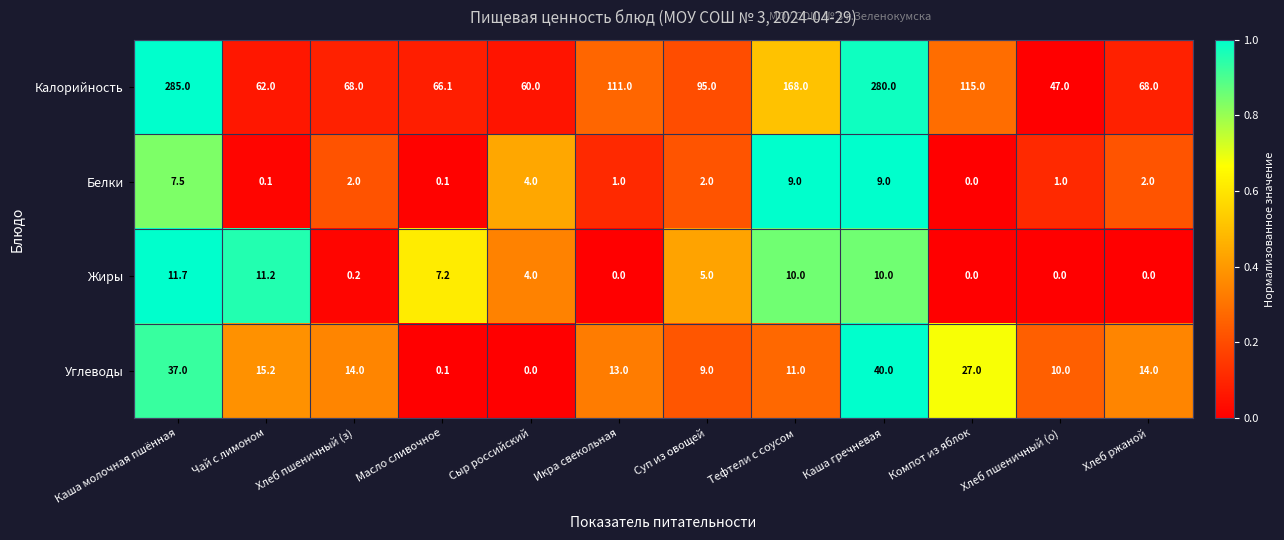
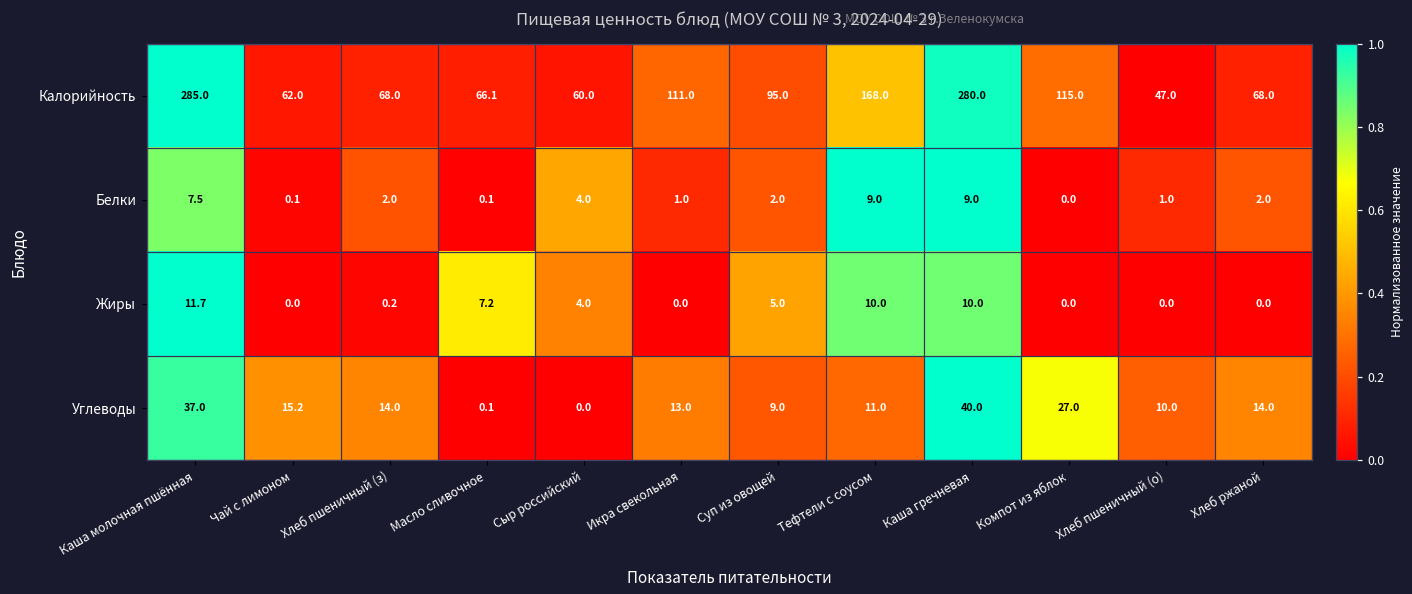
  {
    "Калорийность": {
      "Каша молочная пшённая": 285.0,
      "Чай с лимоном": 62.0,
      "Хлеб пшеничный (з)": 68.0,
      "Масло сливочное": 66.1,
      "Сыр российский": 60.0,
      "Икра свекольная": 111.0,
      "Суп из овощей": 95.0,
      "Тефтели с соусом": 168.0,
      "Каша гречневая": 280.0,
      "Компот из яблок": 115.0,
      "Хлеб пшеничный (о)": 47.0,
      "Хлеб ржаной": 68.0
    },
    "Белки": {
      "Каша молочная пшённая": 7.5,
      "Чай с лимоном": 0.1,
      "Хлеб пшеничный (з)": 2.0,
      "Масло сливочное": 0.1,
      "Сыр российский": 4.0,
      "Икра свекольная": 1.0,
      "Суп из овощей": 2.0,
      "Тефтели с соусом": 9.0,
      "Каша гречневая": 9.0,
      "Компот из яблок": 0.0,
      "Хлеб пшеничный (о)": 1.0,
      "Хлеб ржаной": 2.0
    },
    "Жиры": {
      "Каша молочная пшённая": 11.7,
-     "Чай с лимоном": 11.2,
+     "Чай с лимоном": 0.0,
      "Хлеб пшеничный (з)": 0.2,
      "Масло сливочное": 7.2,
      "Сыр российский": 4.0,
      "Икра свекольная": 0.0,
      "Суп из овощей": 5.0,
      "Тефтели с соусом": 10.0,
      "Каша гречневая": 10.0,
      "Компот из яблок": 0.0,
      "Хлеб пшеничный (о)": 0.0,
      "Хлеб ржаной": 0.0
    },
    "Углеводы": {
      "Каша молочная пшённая": 37.0,
      "Чай с лимоном": 15.2,
      "Хлеб пшеничный (з)": 14.0,
      "Масло сливочное": 0.1,
      "Сыр российский": 0.0,
      "Икра свекольная": 13.0,
      "Суп из овощей": 9.0,
      "Тефтели с соусом": 11.0,
      "Каша гречневая": 40.0,
      "Компот из яблок": 27.0,
      "Хлеб пшеничный (о)": 10.0,
      "Хлеб ржаной": 14.0
    }
  }
